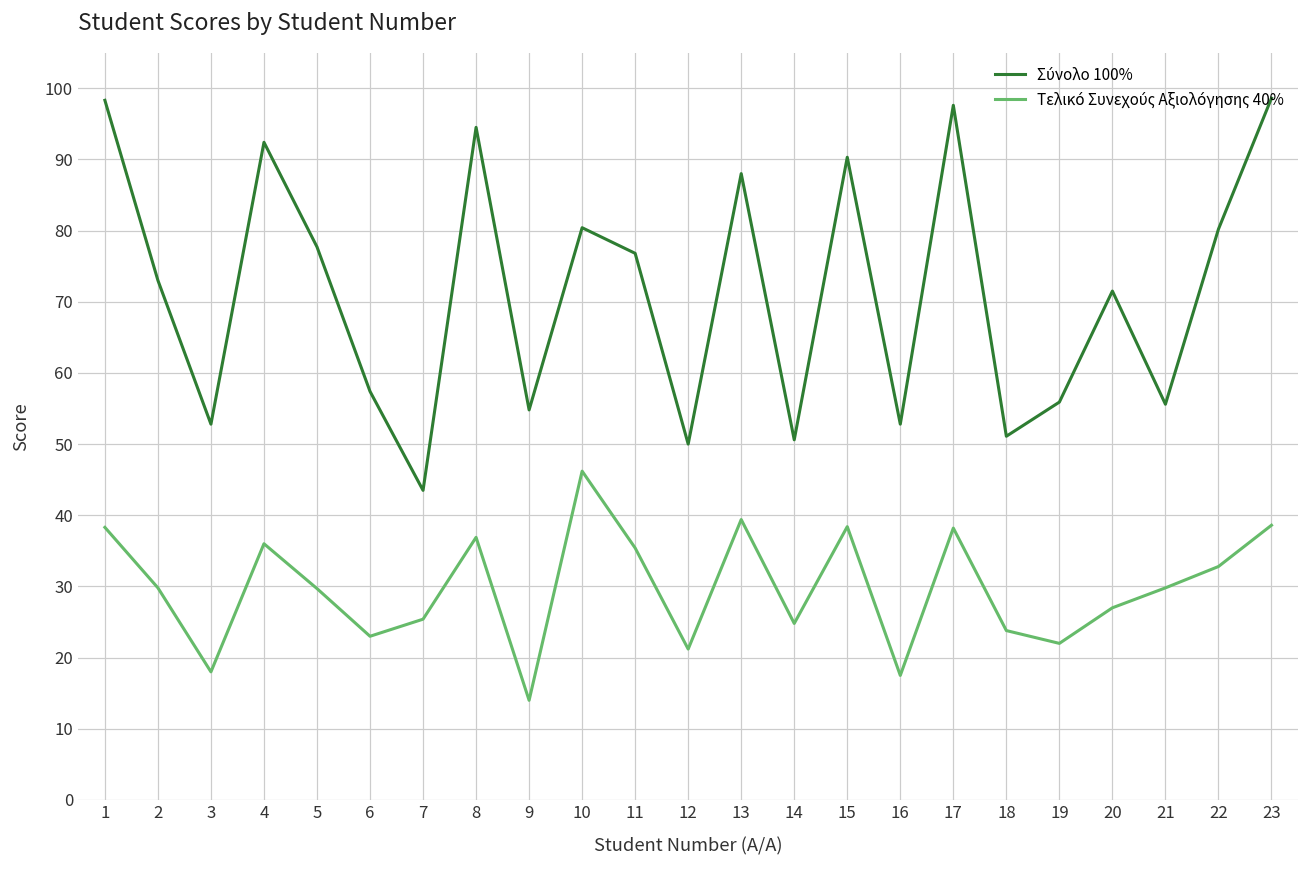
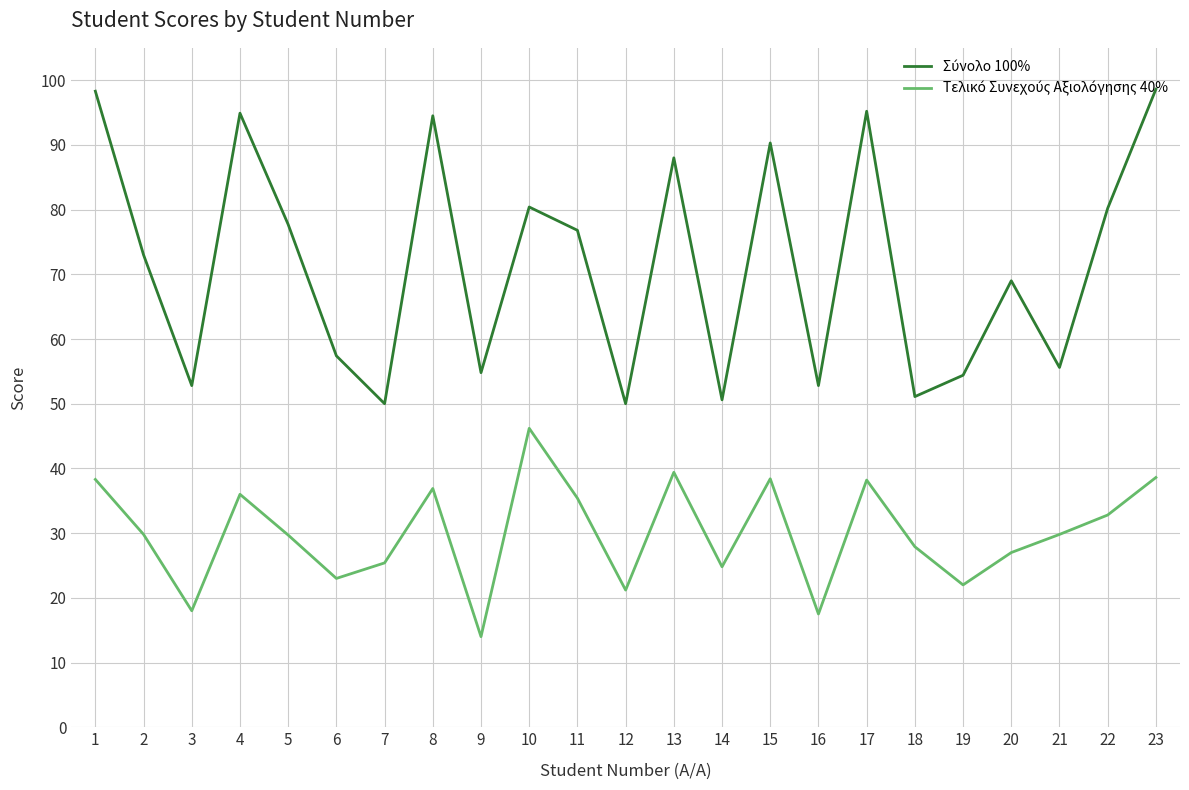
  {
    "Σύνολο 100%": {
      "1": 98,
      "2": 73,
      "3": 53,
-     "4": 92,
+     "4": 95,
      "5": 78,
      "6": 57,
-     "7": 44,
+     "7": 50,
      "8": 95,
      "9": 55,
      "10": 80,
      "11": 77,
      "12": 50,
      "13": 88,
      "14": 51,
      "15": 90,
      "16": 53,
-     "17": 98,
+     "17": 95,
      "18": 51,
-     "19": 56,
-     "20": 72,
+     "19": 54,
+     "20": 69,
      "21": 56,
      "22": 80,
      "23": 99
    },
    "Τελικό Συνεχούς Αξιολόγησης 40%": {
      "1": 38,
      "2": 30,
      "3": 18,
      "4": 36,
      "5": 30,
      "6": 23,
      "7": 25,
      "8": 37,
      "9": 14,
      "10": 46,
      "11": 35,
      "12": 21,
      "13": 39,
      "14": 25,
      "15": 38,
      "16": 18,
      "17": 38,
-     "18": 24,
+     "18": 28,
      "19": 22,
      "20": 27,
      "21": 30,
      "22": 33,
      "23": 39
    }
  }
